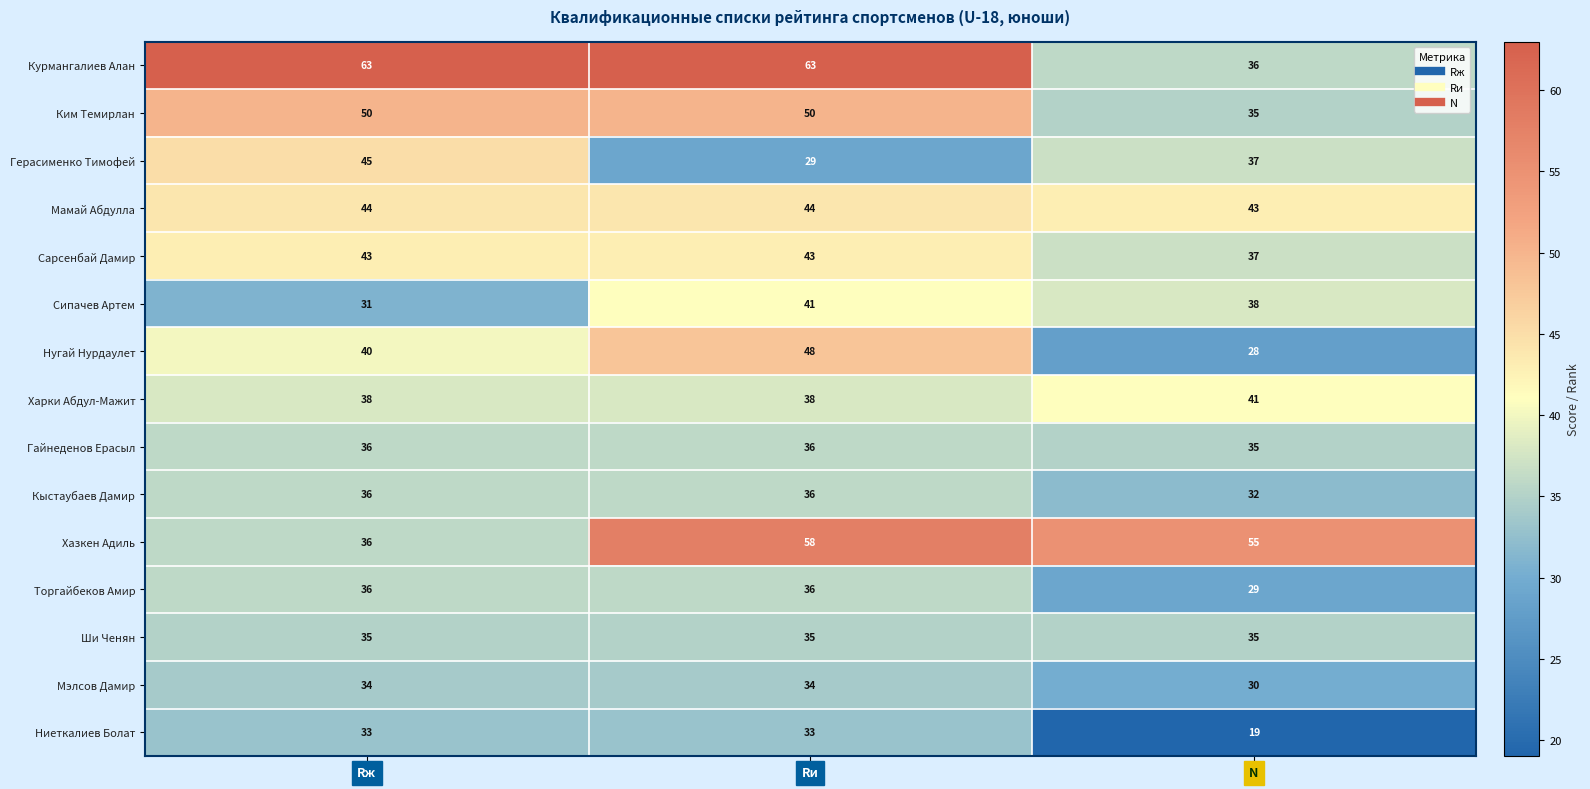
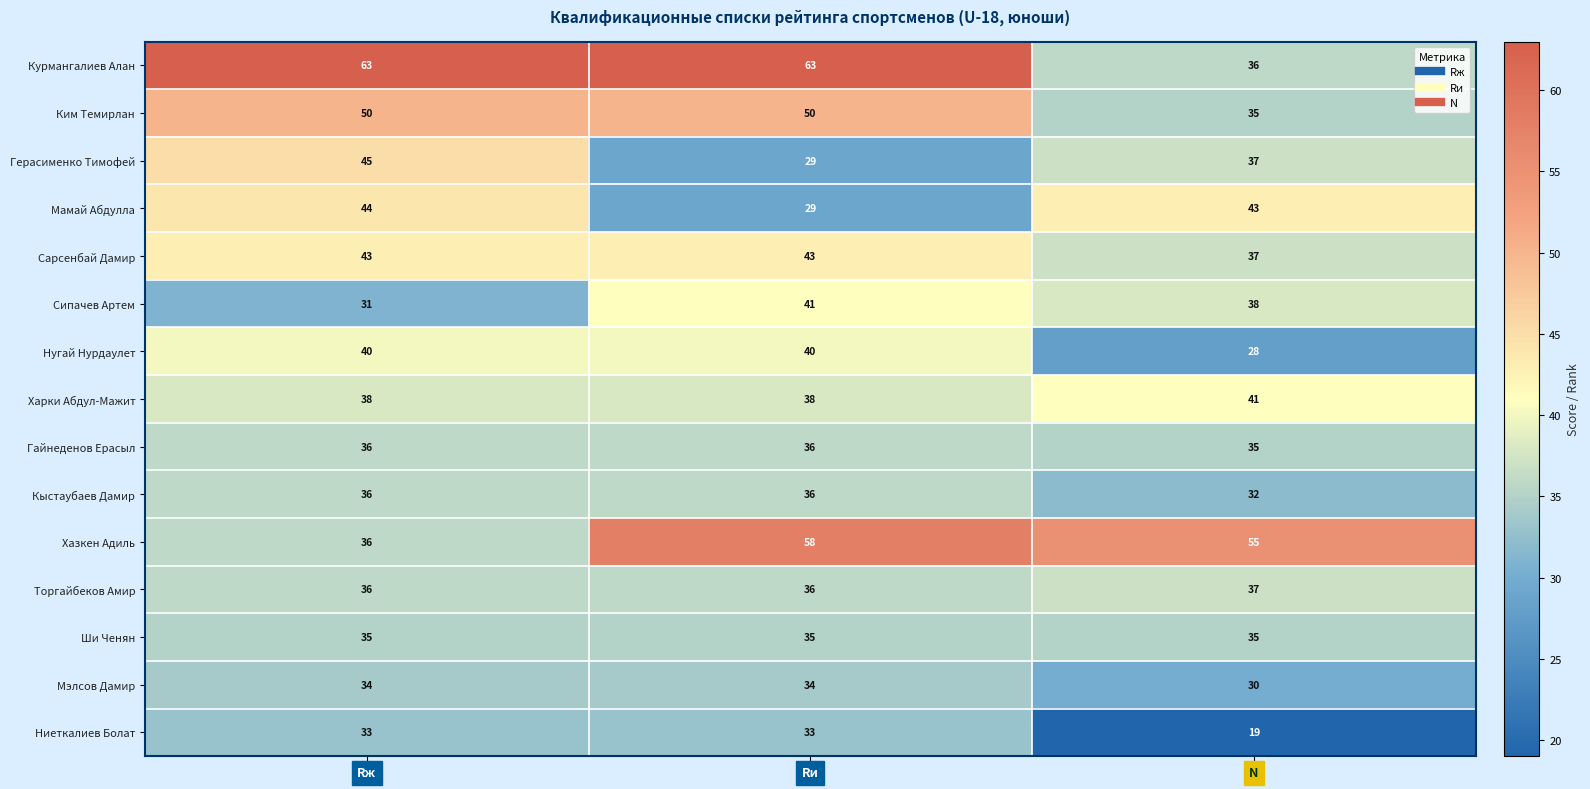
  {
    "Курмангалиев Алан": {
      "Rж": 63,
      "Rи": 63,
      "N": 36
    },
    "Ким Темирлан": {
      "Rж": 50,
      "Rи": 50,
      "N": 35
    },
    "Герасименко Тимофей": {
      "Rж": 45,
      "Rи": 29,
      "N": 37
    },
    "Мамай Абдулла": {
      "Rж": 44,
-     "Rи": 44,
+     "Rи": 29,
      "N": 43
    },
    "Сарсенбай Дамир": {
      "Rж": 43,
      "Rи": 43,
      "N": 37
    },
    "Сипачев Артем": {
      "Rж": 31,
      "Rи": 41,
      "N": 38
    },
    "Нугай Нурдаулет": {
      "Rж": 40,
-     "Rи": 48,
+     "Rи": 40,
      "N": 28
    },
    "Харки Абдул-Мажит": {
      "Rж": 38,
      "Rи": 38,
      "N": 41
    },
    "Гайнеденов Ерасыл": {
      "Rж": 36,
      "Rи": 36,
      "N": 35
    },
    "Кыстаубаев Дамир": {
      "Rж": 36,
      "Rи": 36,
      "N": 32
    },
    "Хазкен Адиль": {
      "Rж": 36,
      "Rи": 58,
      "N": 55
    },
    "Торгайбеков Амир": {
      "Rж": 36,
      "Rи": 36,
-     "N": 29
+     "N": 37
    },
    "Ши Ченян": {
      "Rж": 35,
      "Rи": 35,
      "N": 35
    },
    "Мэлсов Дамир": {
      "Rж": 34,
      "Rи": 34,
      "N": 30
    },
    "Ниеткалиев Болат": {
      "Rж": 33,
      "Rи": 33,
      "N": 19
    }
  }
